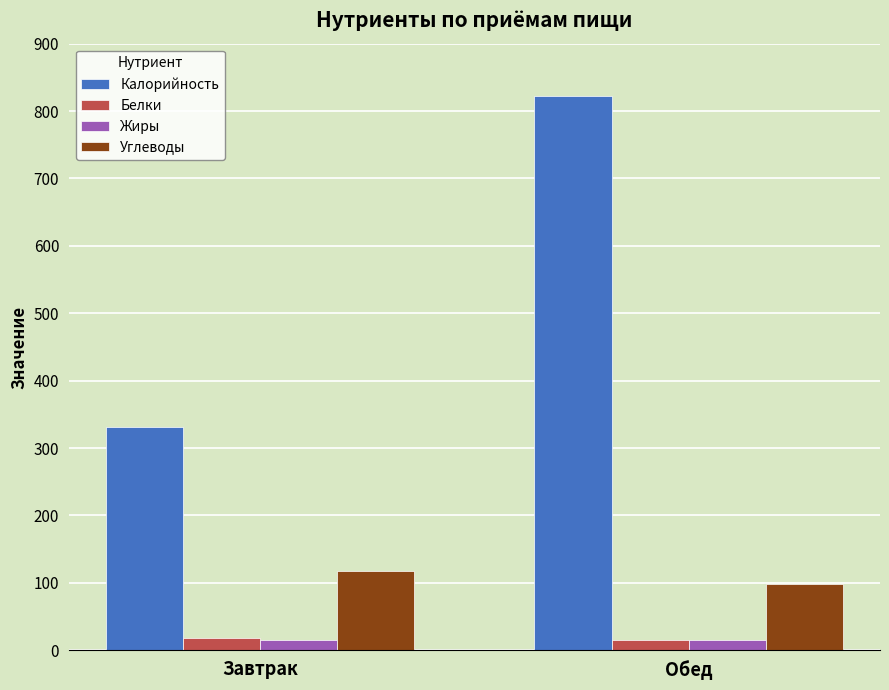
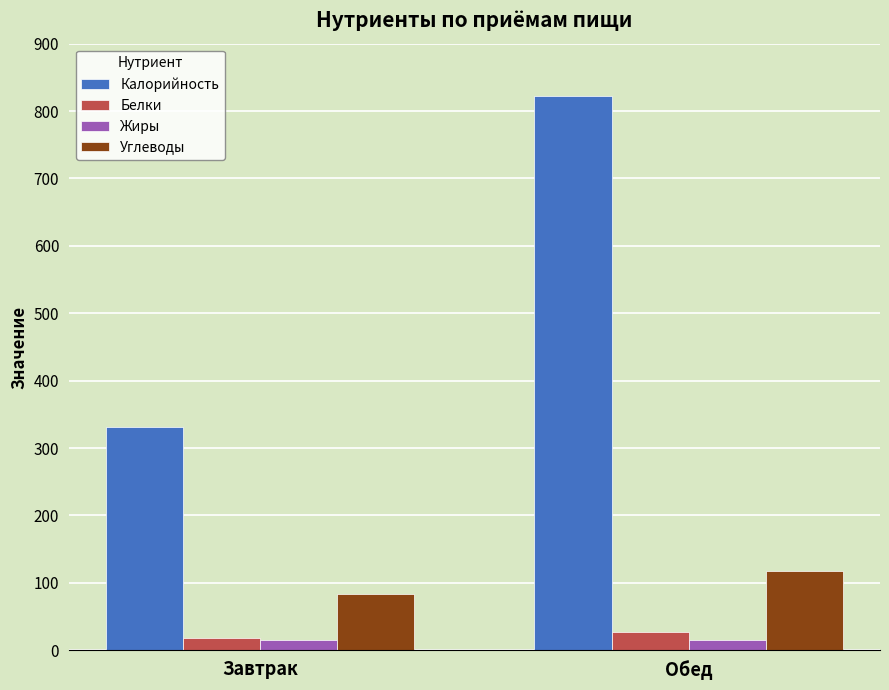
  {
    "Калорийность": {
      "Завтрак": 330,
      "Обед": 820
    },
    "Белки": {
      "Завтрак": 20,
-     "Обед": 20
+     "Обед": 30
    },
    "Жиры": {
      "Завтрак": 20,
      "Обед": 10
    },
    "Углеводы": {
-     "Завтрак": 120,
-     "Обед": 100
+     "Завтрак": 80,
+     "Обед": 120
    }
  }
